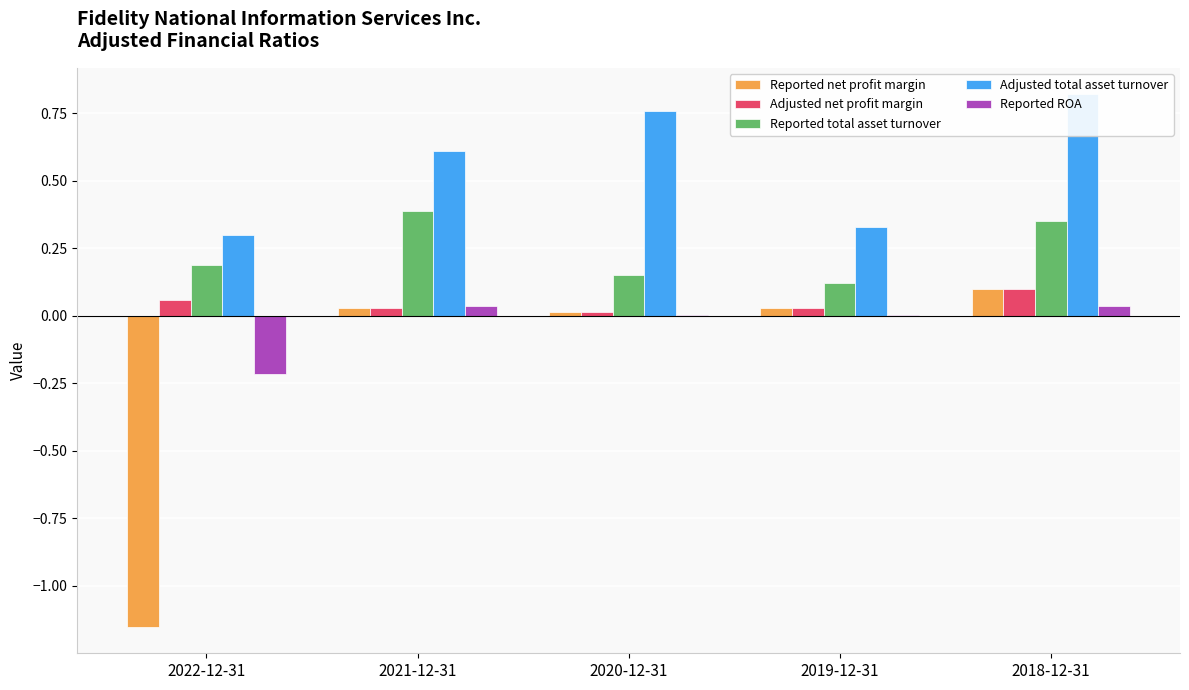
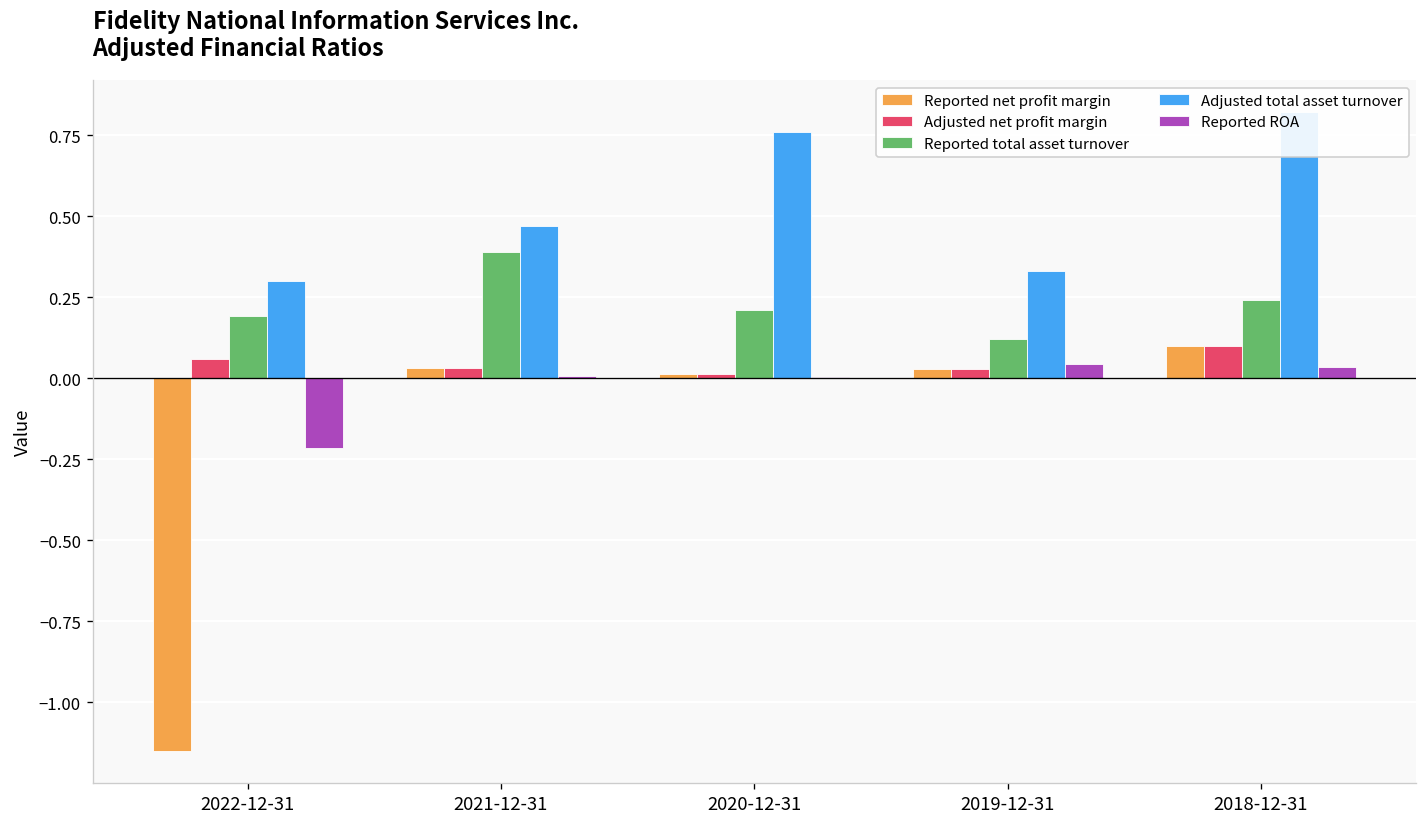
  {
    "Reported net profit margin": {
      "2022-12-31": -1.15,
      "2021-12-31": 0.03,
      "2020-12-31": 0.01,
      "2019-12-31": 0.03,
      "2018-12-31": 0.10
    },
    "Adjusted net profit margin": {
      "2022-12-31": 0.06,
      "2021-12-31": 0.03,
      "2020-12-31": 0.01,
      "2019-12-31": 0.03,
      "2018-12-31": 0.10
    },
    "Reported total asset turnover": {
      "2022-12-31": 0.19,
      "2021-12-31": 0.39,
-     "2020-12-31": 0.15,
+     "2020-12-31": 0.21,
      "2019-12-31": 0.12,
-     "2018-12-31": 0.35
+     "2018-12-31": 0.24
    },
    "Adjusted total asset turnover": {
      "2022-12-31": 0.30,
-     "2021-12-31": 0.61,
+     "2021-12-31": 0.47,
      "2020-12-31": 0.76,
      "2019-12-31": 0.33
    },
    "Reported ROA": {
      "2022-12-31": -0.22,
-     "2021-12-31": 0.04,
-     "2019-12-31": 0.00,
+     "2021-12-31": 0.01,
+     "2019-12-31": 0.04,
      "2018-12-31": 0.04
    }
  }
